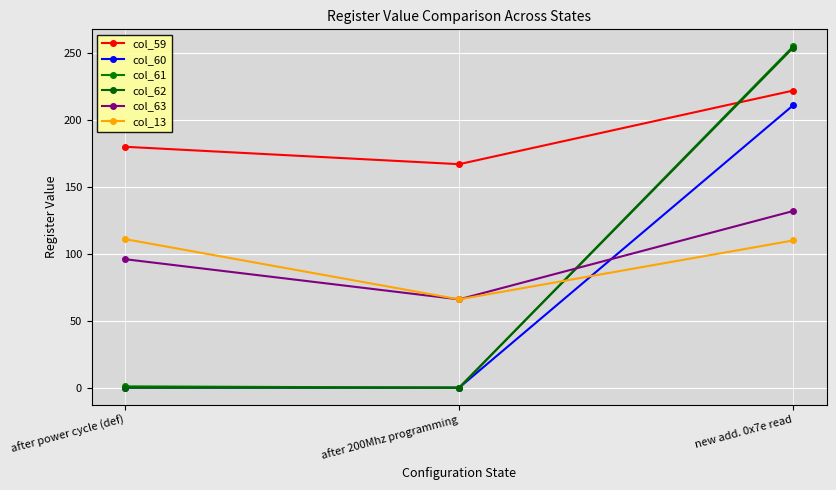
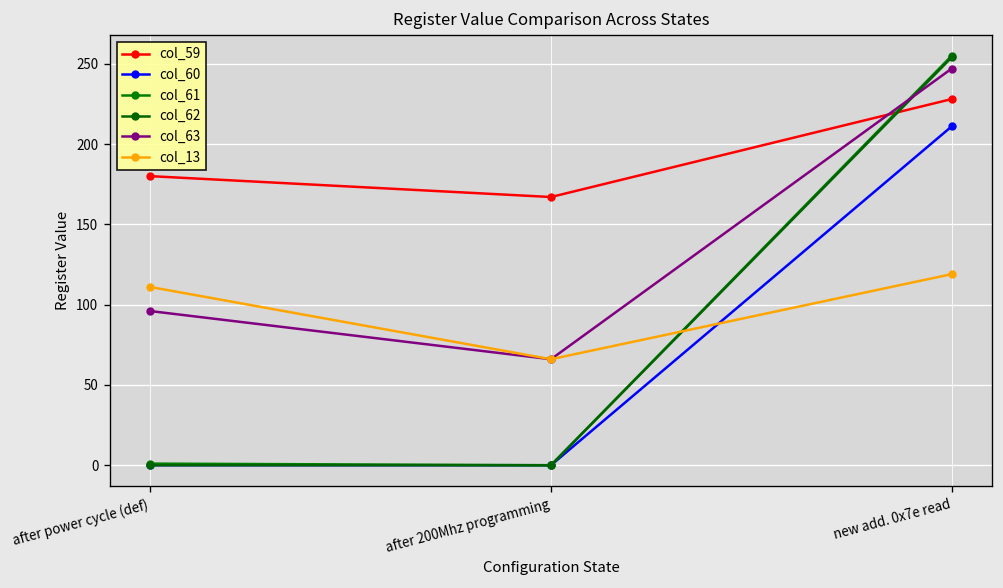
  {
    "col_59": {
      "after power cycle (def)": 180,
      "after 200Mhz programming": 167,
-     "new add. 0x7e read": 222
+     "new add. 0x7e read": 228
    },
    "col_60": {
      "new add. 0x7e read": 211
    },
    "col_63": {
      "after power cycle (def)": 96,
-     "new add. 0x7e read": 132
+     "new add. 0x7e read": 247
    },
    "col_13": {
      "after power cycle (def)": 111,
-     "new add. 0x7e read": 110
+     "new add. 0x7e read": 119
    }
  }
